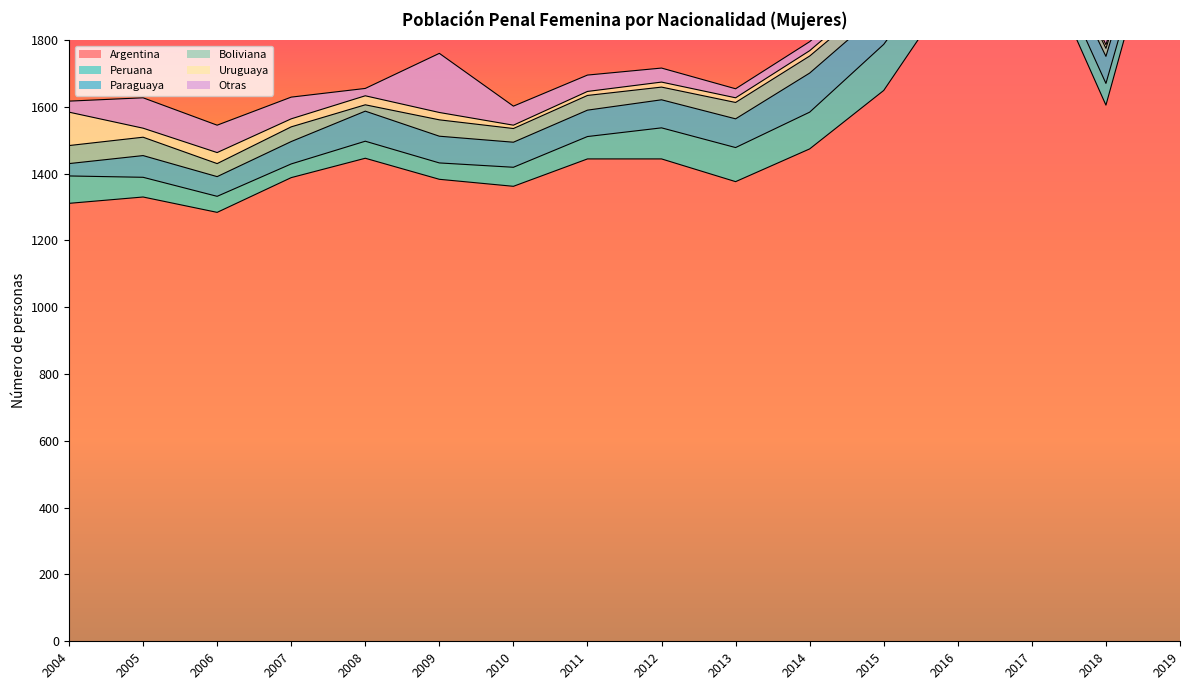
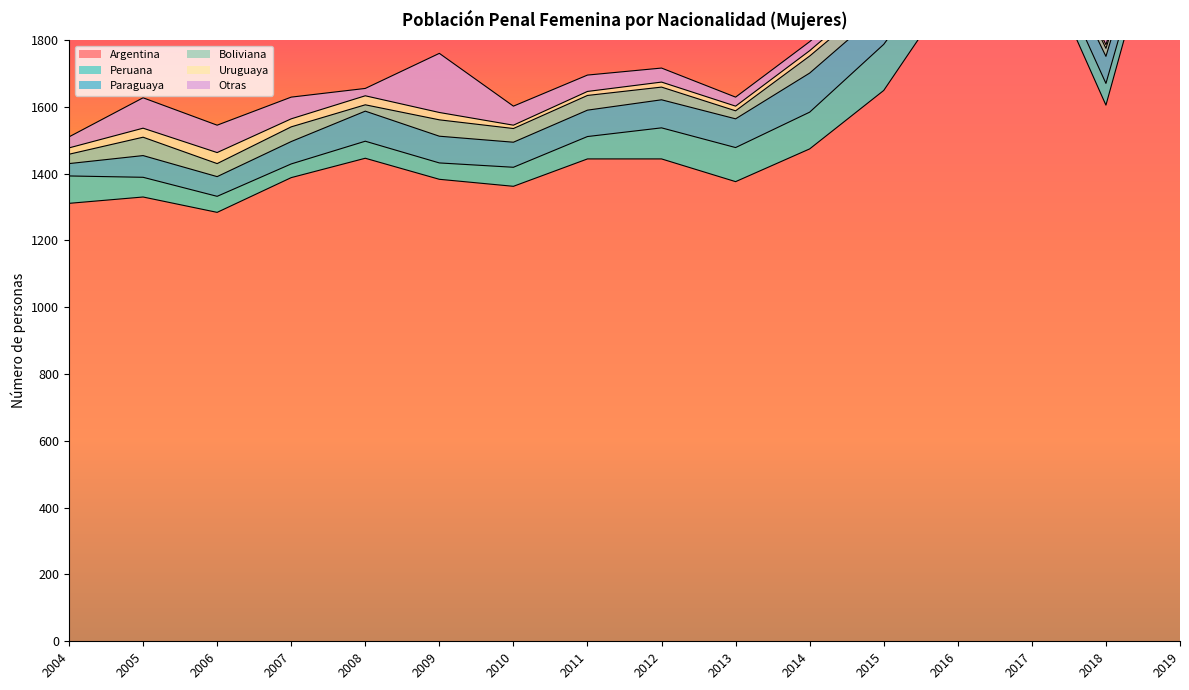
  {
    "Argentina": {
      "2004": 1310,
      "2005": 1330,
      "2006": 1280,
      "2007": 1390,
      "2008": 1450,
      "2009": 1380,
      "2010": 1360,
      "2011": 1440,
      "2012": 1440,
      "2013": 1380,
      "2014": 1470,
      "2015": 1650,
      "2018": 1610
    },
    "Boliviana": {
-     "2004": 50,
+     "2004": 30,
      "2005": 60,
      "2006": 40,
      "2007": 40,
      "2008": 20,
      "2009": 50,
      "2010": 40,
      "2011": 40,
      "2012": 40,
-     "2013": 50,
+     "2013": 20,
      "2014": 50,
      "2018": 20
    },
    "Uruguaya": {
-     "2004": 100,
+     "2004": 20,
      "2005": 30,
      "2006": 30,
      "2007": 20,
      "2008": 30,
      "2009": 20,
      "2010": 10,
      "2011": 10,
      "2012": 20,
      "2013": 10,
      "2014": 20,
      "2018": 10
    },
    "Otras": {
      "2004": 30,
      "2005": 90,
      "2006": 80,
      "2007": 70,
      "2008": 20,
      "2009": 180,
      "2010": 60,
      "2011": 50,
      "2012": 40,
      "2013": 30,
      "2014": 30
    }
  }
